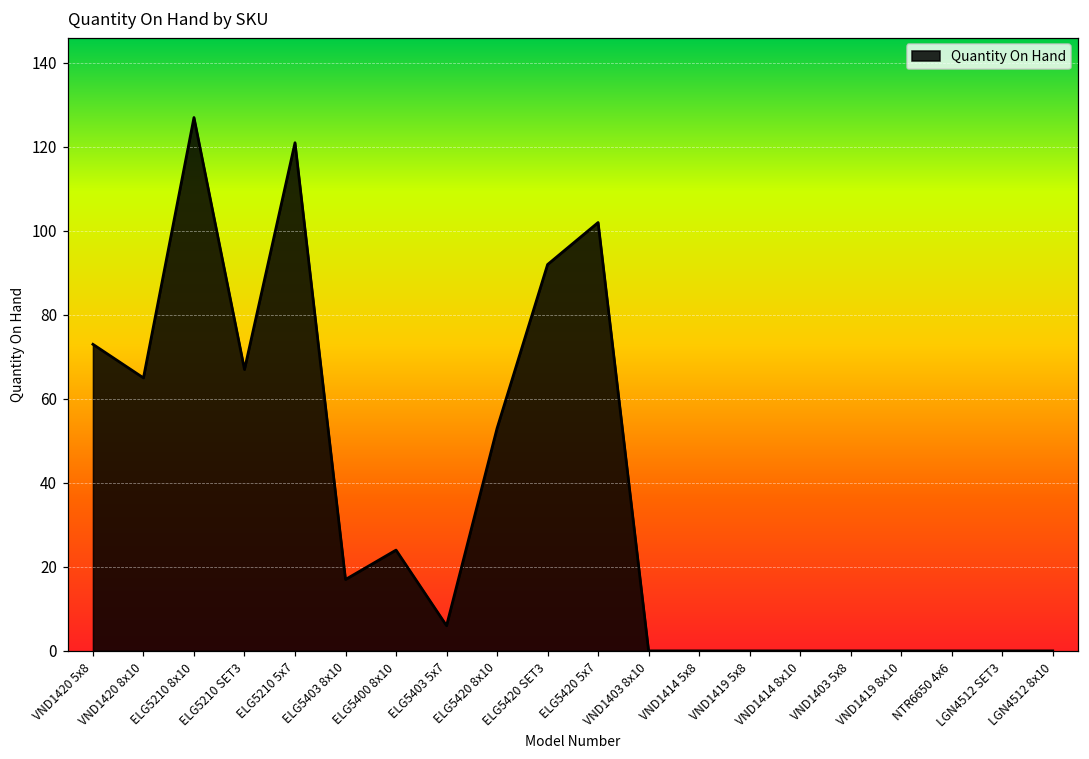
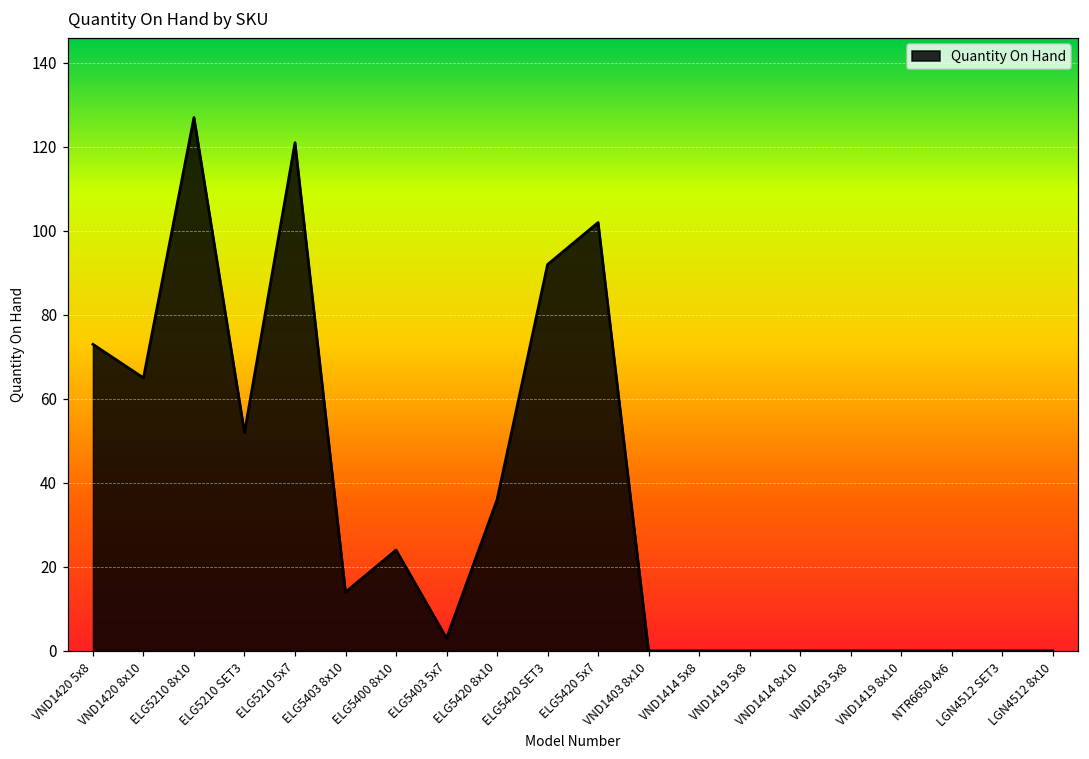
  {
    "VND1420 5x8": 73,
    "VND1420 8x10": 65,
    "ELG5210 8x10": 127,
-   "ELG5210 SET3": 67,
+   "ELG5210 SET3": 52,
    "ELG5210 5x7": 121,
-   "ELG5403 8x10": 17,
+   "ELG5403 8x10": 14,
    "ELG5400 8x10": 24,
-   "ELG5403 5x7": 6,
-   "ELG5420 8x10": 53,
+   "ELG5403 5x7": 3,
+   "ELG5420 8x10": 36,
    "ELG5420 SET3": 92,
    "ELG5420 5x7": 102,
    "VND1403 8x10": 0,
    "VND1414 5x8": 0,
    "VND1419 5x8": 0,
    "VND1414 8x10": 0,
    "VND1403 5x8": 0,
    "VND1419 8x10": 0,
    "NTR6650 4x6": 0,
    "LGN4512 SET3": 0,
    "LGN4512 8x10": 0
  }
